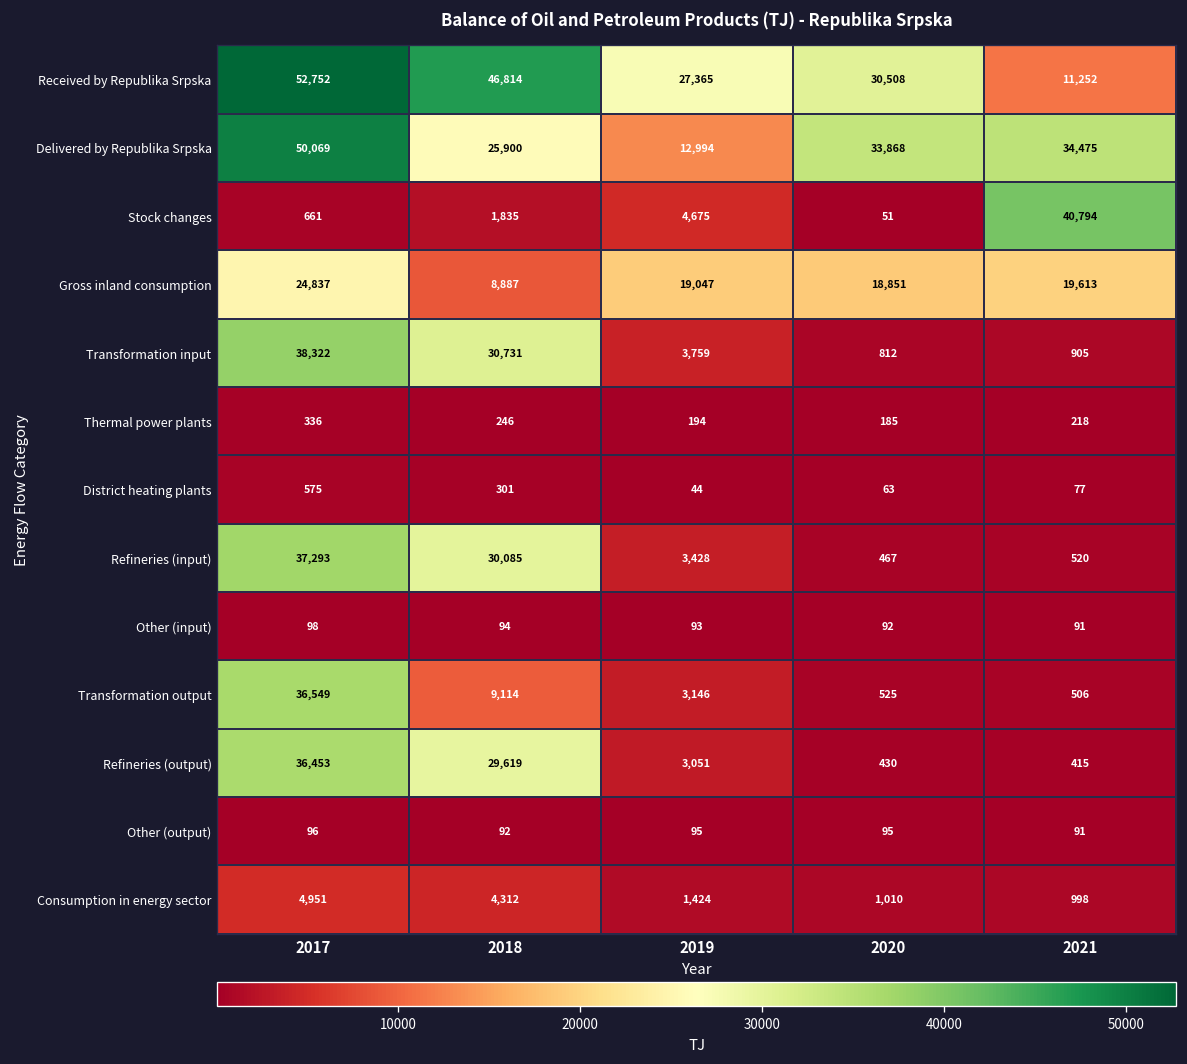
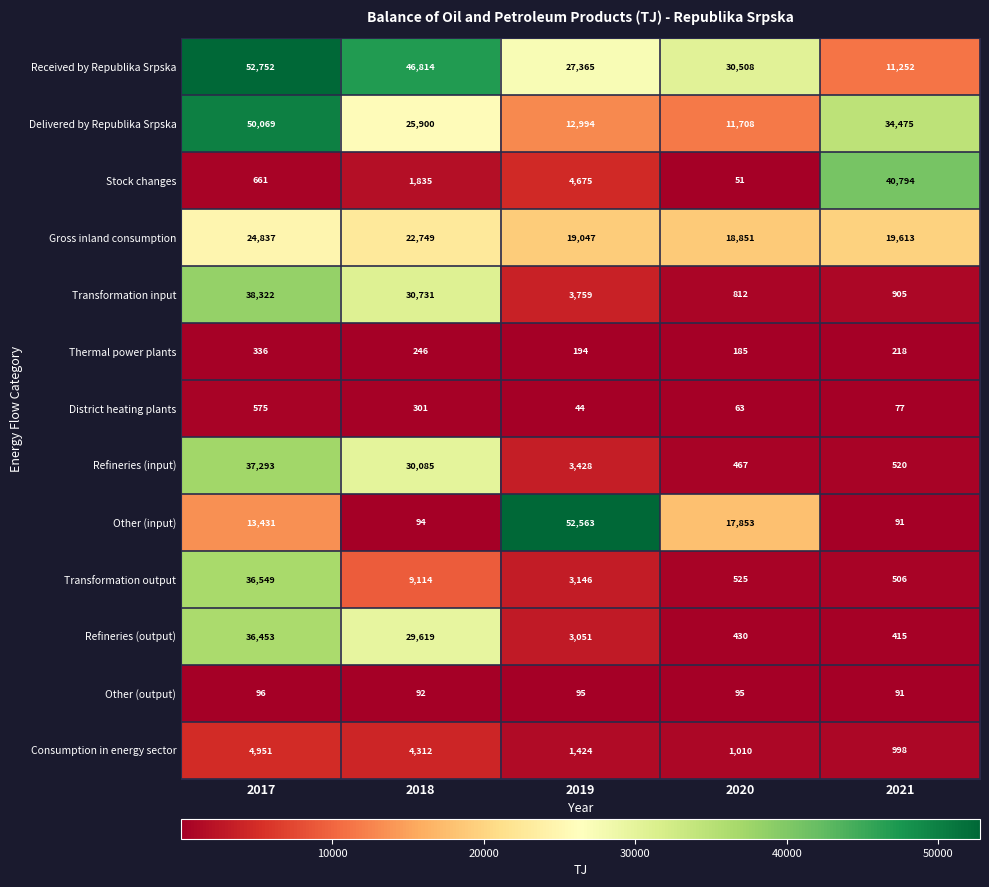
  {
    "Received by Republika Srpska": {
      "2017": "52,752",
      "2018": "46,814",
      "2019": "27,365",
      "2020": "30,508",
      "2021": "11,252"
    },
    "Delivered by Republika Srpska": {
      "2017": "50,069",
      "2018": "25,900",
      "2019": "12,994",
-     "2020": "33,868",
+     "2020": "11,708",
      "2021": "34,475"
    },
    "Stock changes": {
      "2017": "661",
      "2018": "1,835",
      "2019": "4,675",
      "2020": "51",
      "2021": "40,794"
    },
    "Gross inland consumption": {
      "2017": "24,837",
-     "2018": "8,887",
+     "2018": "22,749",
      "2019": "19,047",
      "2020": "18,851",
      "2021": "19,613"
    },
    "Transformation input": {
      "2017": "38,322",
      "2018": "30,731",
      "2019": "3,759",
      "2020": "812",
      "2021": "905"
    },
    "Thermal power plants": {
      "2017": "336",
      "2018": "246",
      "2019": "194",
      "2020": "185",
      "2021": "218"
    },
    "District heating plants": {
      "2017": "575",
      "2018": "301",
      "2019": "44",
      "2020": "63",
      "2021": "77"
    },
    "Refineries (input)": {
      "2017": "37,293",
      "2018": "30,085",
      "2019": "3,428",
      "2020": "467",
      "2021": "520"
    },
    "Other (input)": {
-     "2017": "98",
+     "2017": "13,431",
      "2018": "94",
-     "2019": "93",
-     "2020": "92",
+     "2019": "52,563",
+     "2020": "17,853",
      "2021": "91"
    },
    "Transformation output": {
      "2017": "36,549",
      "2018": "9,114",
      "2019": "3,146",
      "2020": "525",
      "2021": "506"
    },
    "Refineries (output)": {
      "2017": "36,453",
      "2018": "29,619",
      "2019": "3,051",
      "2020": "430",
      "2021": "415"
    },
    "Other (output)": {
      "2017": "96",
      "2018": "92",
      "2019": "95",
      "2020": "95",
      "2021": "91"
    },
    "Consumption in energy sector": {
      "2017": "4,951",
      "2018": "4,312",
      "2019": "1,424",
      "2020": "1,010",
      "2021": "998"
    }
  }
